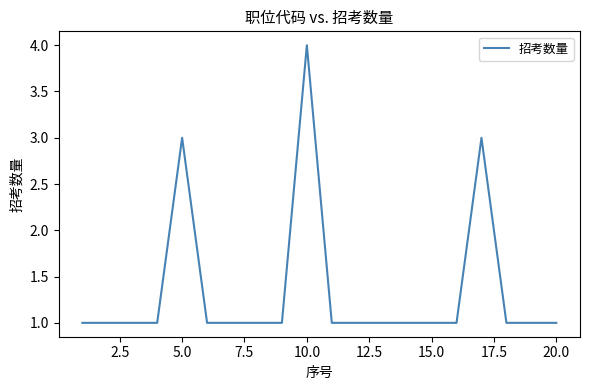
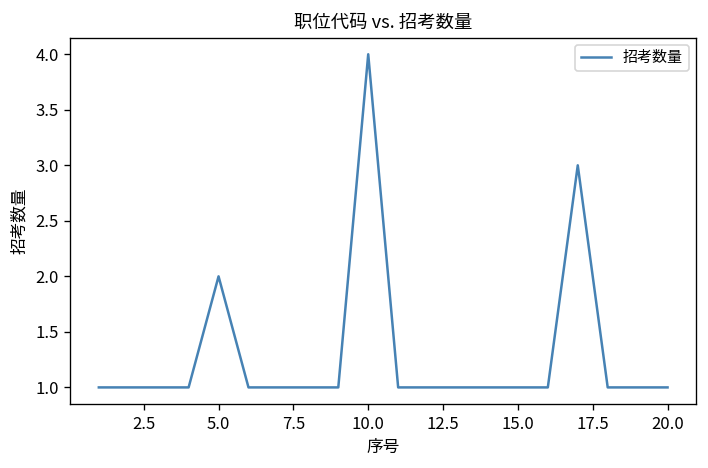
  {
-   "5.0": 3,
+   "5.0": 2,
    "10.0": 4,
    "15.0": 1,
    "20.0": 1
  }
